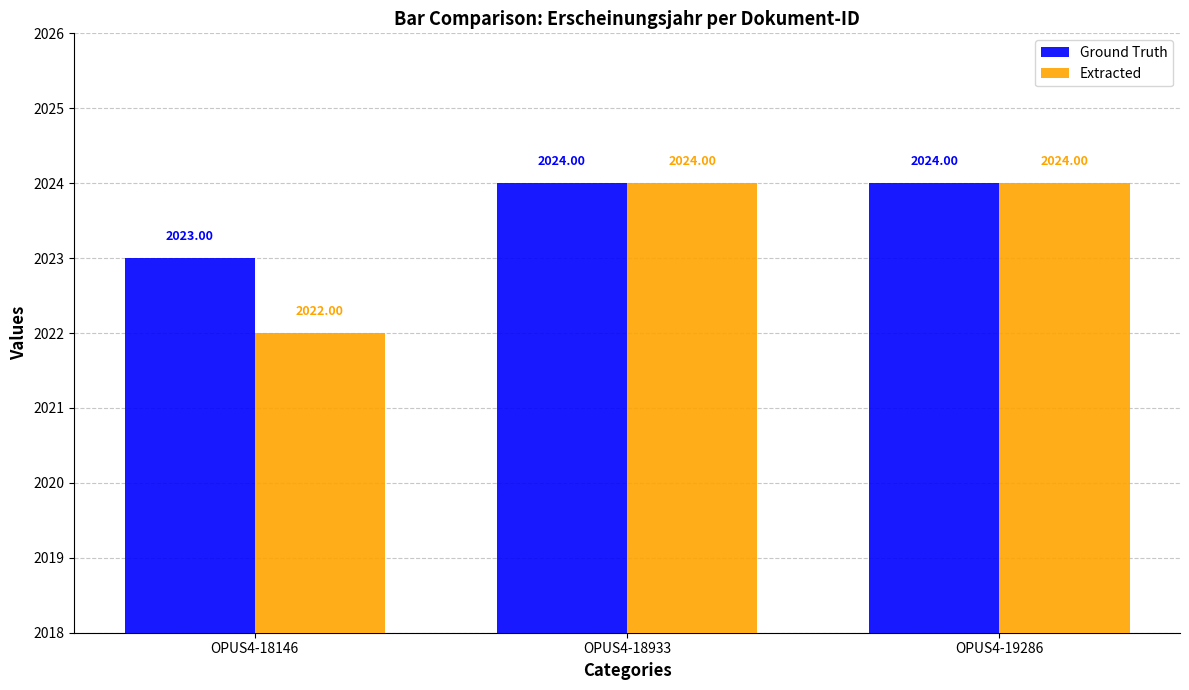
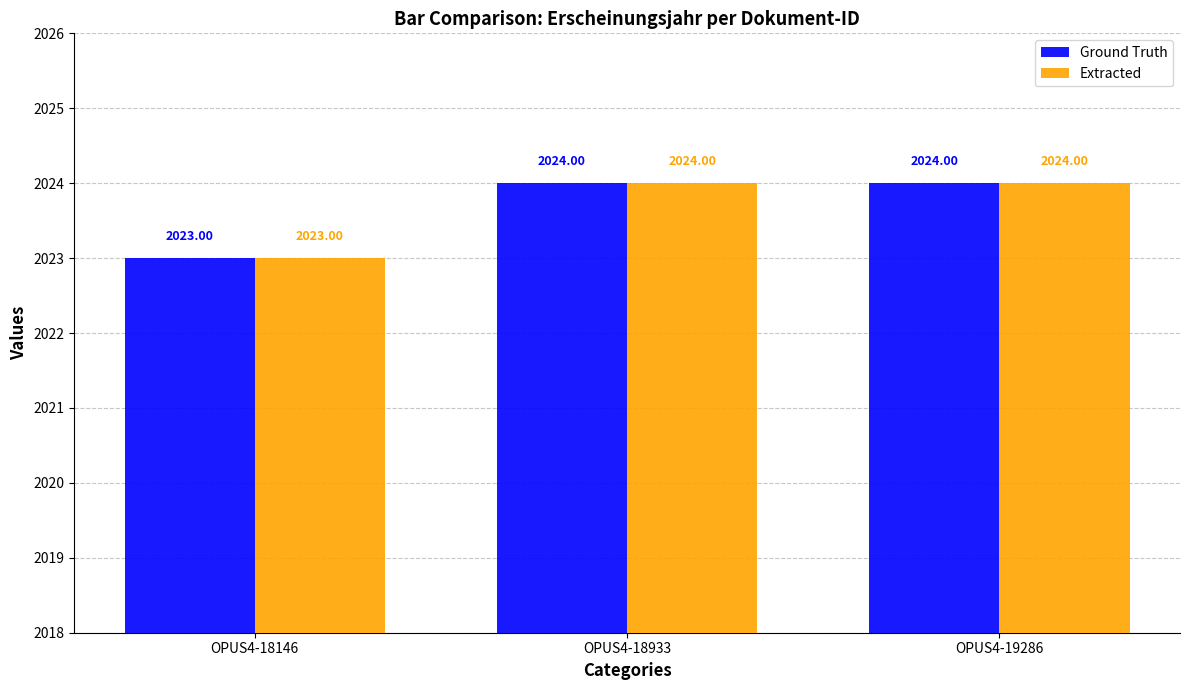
  {
    "Ground Truth": {
      "OPUS4-18146": 2023.00,
      "OPUS4-18933": 2024.00,
      "OPUS4-19286": 2024.00
    },
    "Extracted": {
-     "OPUS4-18146": 2022.00,
+     "OPUS4-18146": 2023.00,
      "OPUS4-18933": 2024.00,
      "OPUS4-19286": 2024.00
    }
  }
